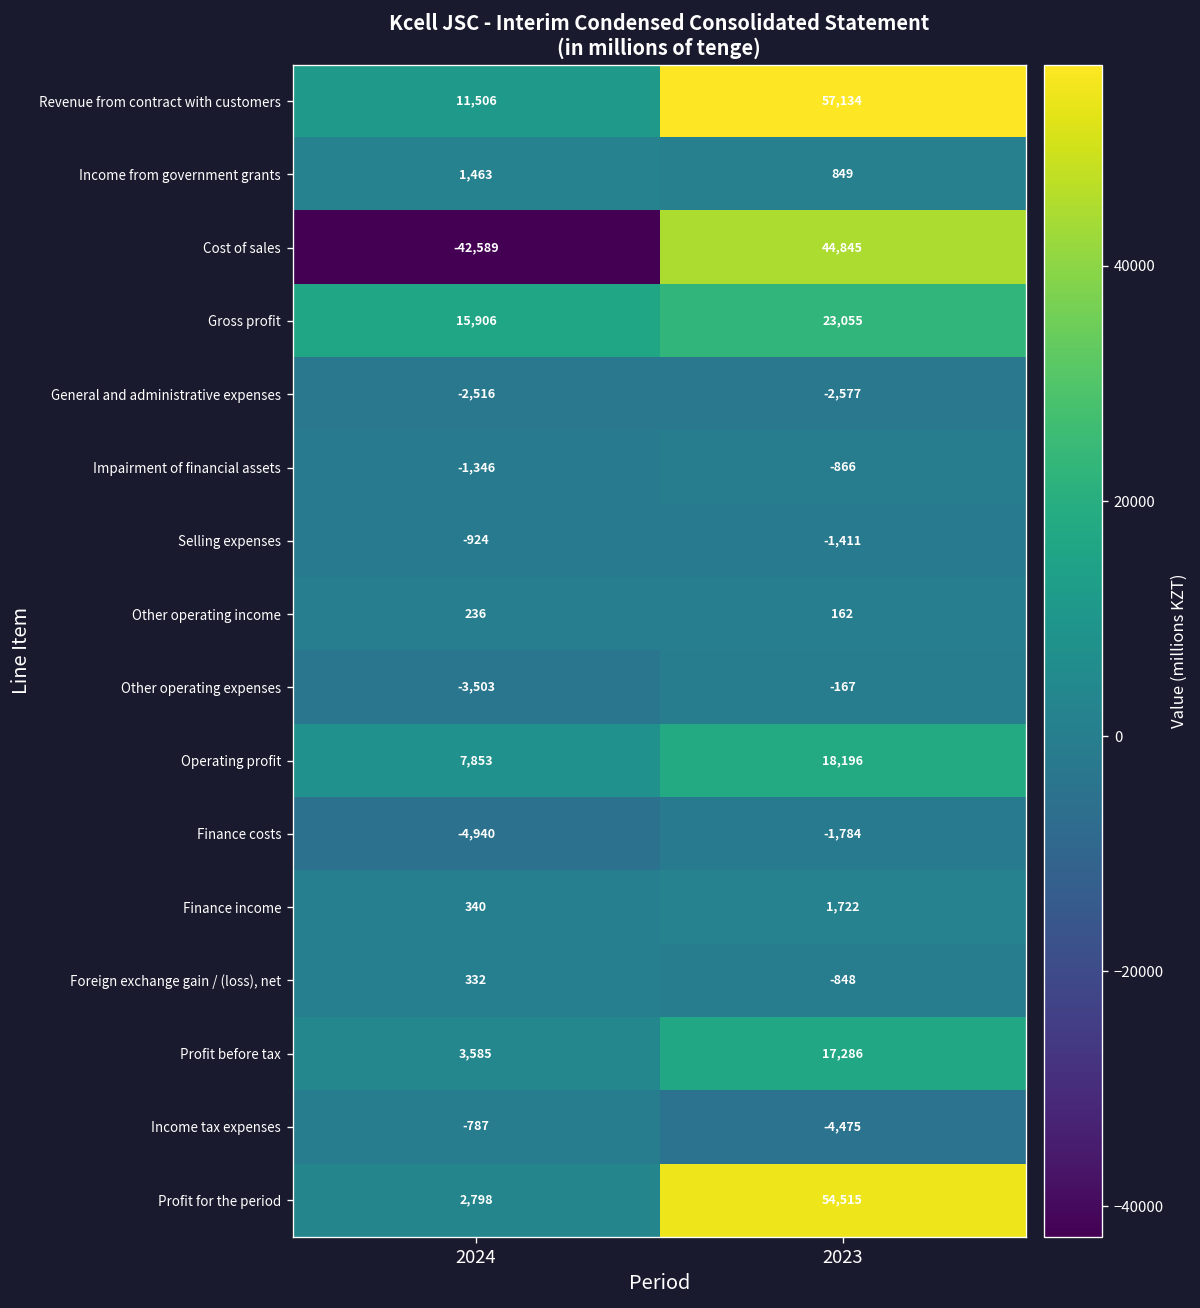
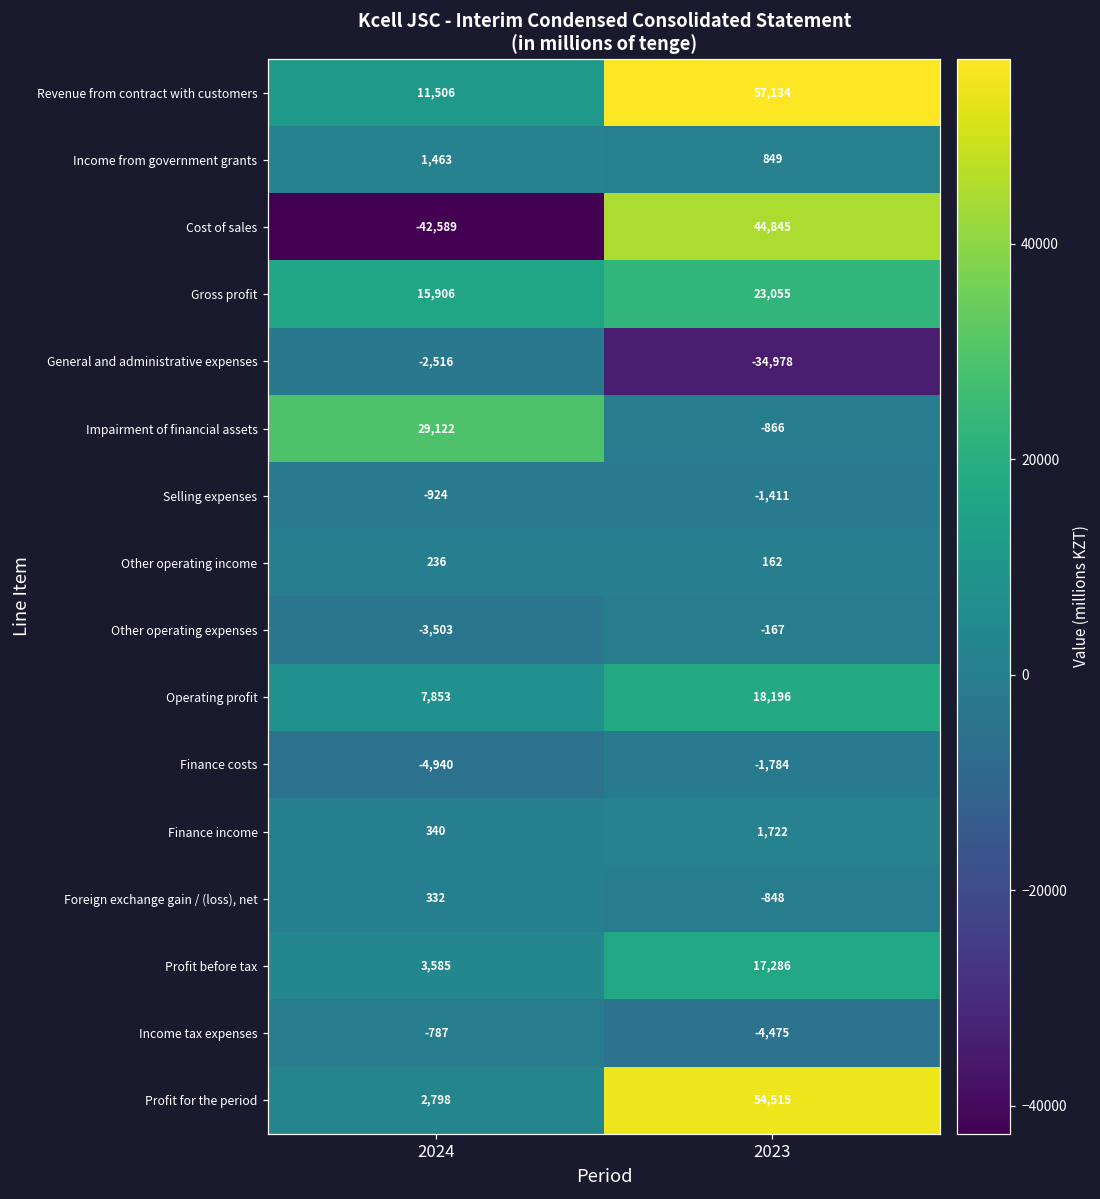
  {
    "Revenue from contract with customers": {
      "2024": "11,506",
      "2023": "57,134"
    },
    "Income from government grants": {
      "2024": "1,463",
      "2023": "849"
    },
    "Cost of sales": {
      "2024": "-42,589",
      "2023": "44,845"
    },
    "Gross profit": {
      "2024": "15,906",
      "2023": "23,055"
    },
    "General and administrative expenses": {
      "2024": "-2,516",
-     "2023": "-2,577"
+     "2023": "-34,978"
    },
    "Impairment of financial assets": {
-     "2024": "-1,346",
+     "2024": "29,122",
      "2023": "-866"
    },
    "Selling expenses": {
      "2024": "-924",
      "2023": "-1,411"
    },
    "Other operating income": {
      "2024": "236",
      "2023": "162"
    },
    "Other operating expenses": {
      "2024": "-3,503",
      "2023": "-167"
    },
    "Operating profit": {
      "2024": "7,853",
      "2023": "18,196"
    },
    "Finance costs": {
      "2024": "-4,940",
      "2023": "-1,784"
    },
    "Finance income": {
      "2024": "340",
      "2023": "1,722"
    },
    "Foreign exchange gain / (loss), net": {
      "2024": "332",
      "2023": "-848"
    },
    "Profit before tax": {
      "2024": "3,585",
      "2023": "17,286"
    },
    "Income tax expenses": {
      "2024": "-787",
      "2023": "-4,475"
    },
    "Profit for the period": {
      "2024": "2,798",
      "2023": "54,515"
    }
  }
